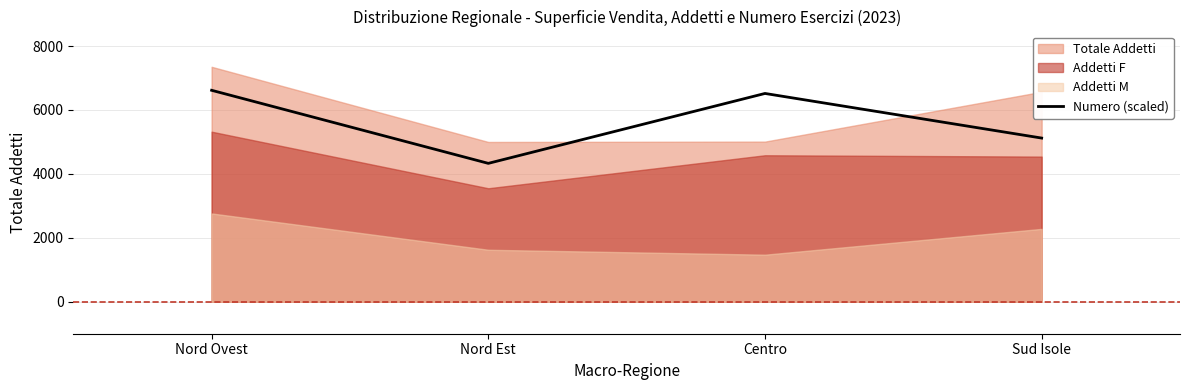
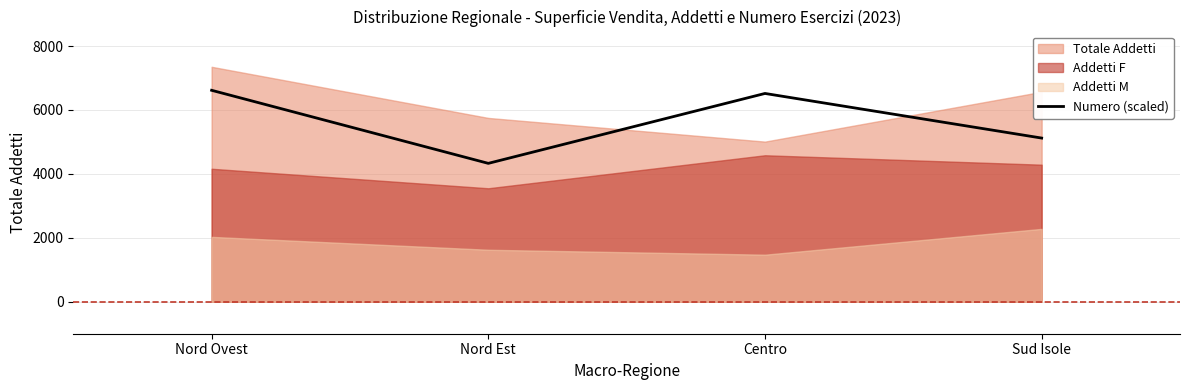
  {
    "Numero (scaled)": {
      "Nord Ovest": 6600,
      "Nord Est": 4300,
      "Centro": 6500,
      "Sud Isole": 5100
    },
    "Totale Addetti": {
      "Nord Ovest": 7400,
-     "Nord Est": 5000,
+     "Nord Est": 5800,
      "Centro": 5000
    },
    "Addetti F": {
-     "Nord Ovest": 5300,
+     "Nord Ovest": 4200,
      "Nord Est": 3600,
      "Centro": 4600,
-     "Sud Isole": 4500
+     "Sud Isole": 4300
    },
    "Addetti M": {
-     "Nord Ovest": 2800,
+     "Nord Ovest": 2000,
      "Nord Est": 1600,
      "Centro": 1500,
      "Sud Isole": 2300
    }
  }
